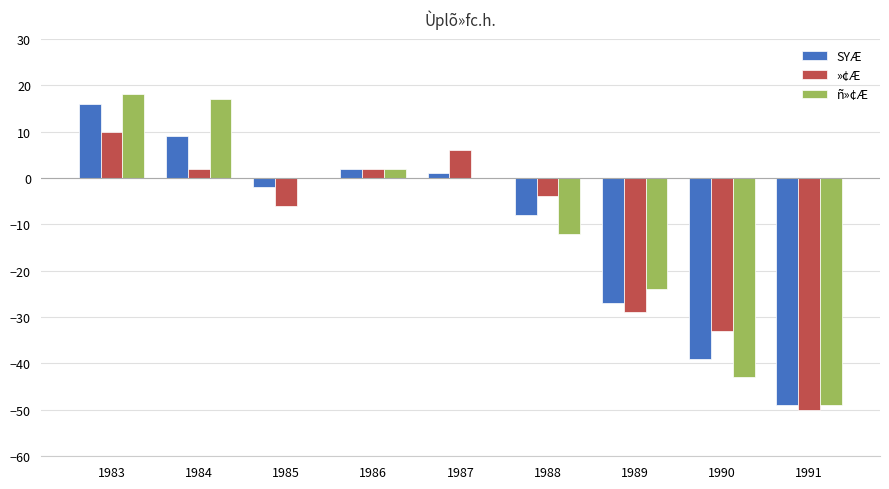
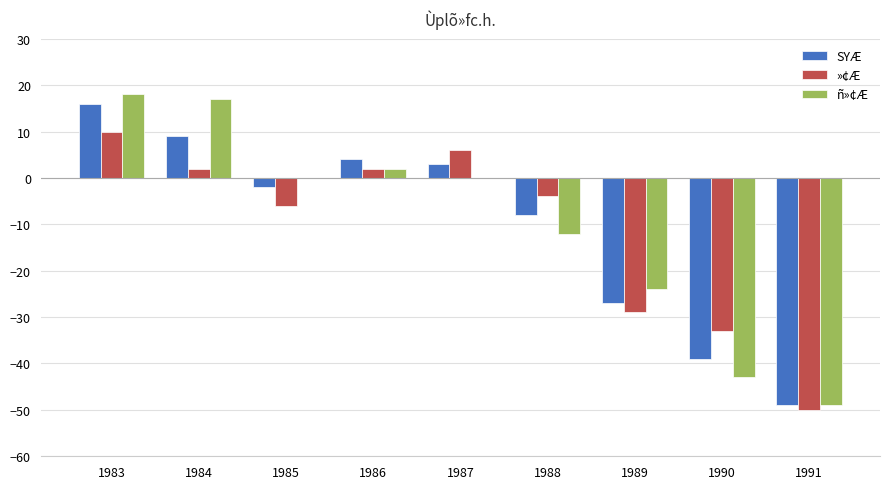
  {
    "SYÆ": {
      "1983": 16,
      "1984": 9,
      "1985": -2,
-     "1986": 2,
-     "1987": 1,
+     "1986": 4,
+     "1987": 3,
      "1988": -8,
      "1989": -27,
      "1990": -39,
      "1991": -49
    },
    "»¢Æ": {
      "1983": 10,
      "1984": 2,
      "1985": -6,
      "1986": 2,
      "1987": 6,
      "1988": -4,
      "1989": -29,
      "1990": -33,
      "1991": -50
    },
    "ñ»¢Æ": {
      "1983": 18,
      "1984": 17,
      "1985": 0,
      "1986": 2,
      "1987": 0,
      "1988": -12,
      "1989": -24,
      "1990": -43,
      "1991": -49
    }
  }
